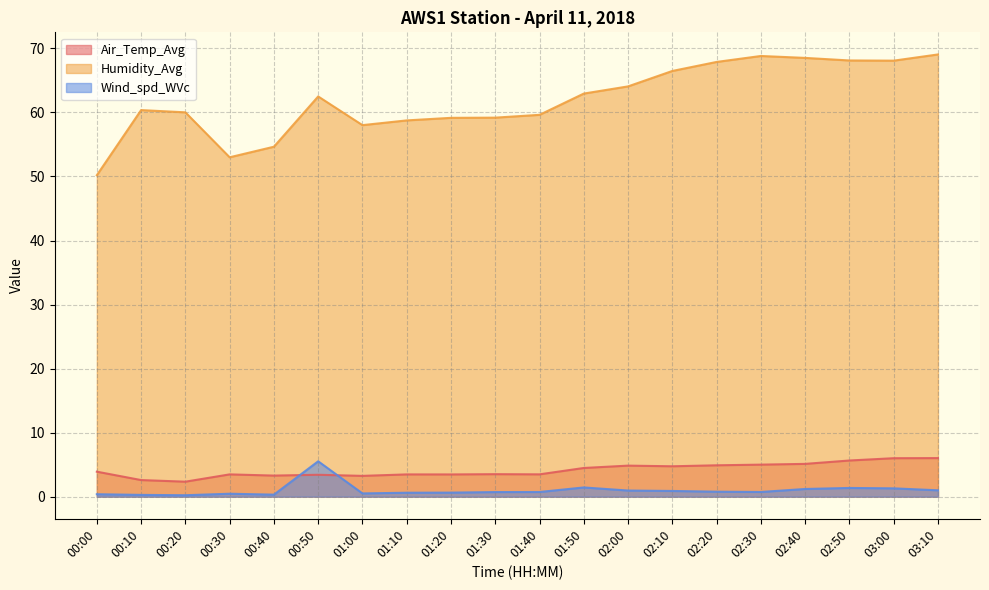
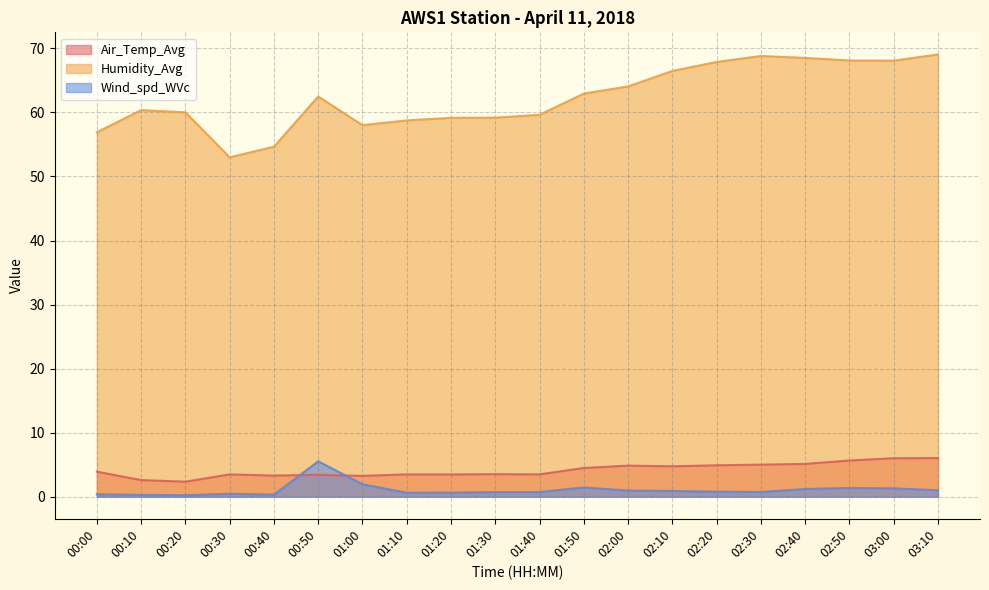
  {
    "Air_Temp_Avg": {
      "00:00": 4,
      "00:10": 3,
      "00:20": 2,
      "00:30": 3,
      "00:40": 3,
      "00:50": 3,
      "01:00": 3,
      "01:10": 3,
      "01:20": 3,
      "01:30": 4,
      "01:40": 3,
      "01:50": 4,
      "02:00": 5,
      "02:10": 5,
      "02:20": 5,
      "02:30": 5,
      "02:40": 5,
      "02:50": 6,
      "03:00": 6,
      "03:10": 6
    },
    "Humidity_Avg": {
-     "00:00": 50,
+     "00:00": 57,
      "00:10": 60,
      "00:20": 60,
      "00:30": 53,
      "00:40": 55,
      "00:50": 63,
      "01:00": 58,
      "01:10": 59,
      "01:20": 59,
      "01:30": 59,
      "01:40": 60,
      "01:50": 63,
      "02:00": 64,
      "02:10": 66,
      "02:20": 68,
      "02:30": 69,
      "02:40": 69,
      "02:50": 68,
      "03:00": 68,
      "03:10": 69
    },
    "Wind_spd_WVc": {
      "00:00": 0,
      "00:10": 0,
      "00:20": 0,
      "00:30": 0,
      "00:40": 0,
      "00:50": 6,
-     "01:00": 1,
+     "01:00": 2,
      "01:10": 1,
      "01:20": 1,
      "01:30": 1,
      "01:40": 1,
      "01:50": 1,
      "02:00": 1,
      "02:10": 1,
      "02:20": 1,
      "02:30": 1,
      "02:40": 1,
      "02:50": 1,
      "03:00": 1,
      "03:10": 1
    }
  }
